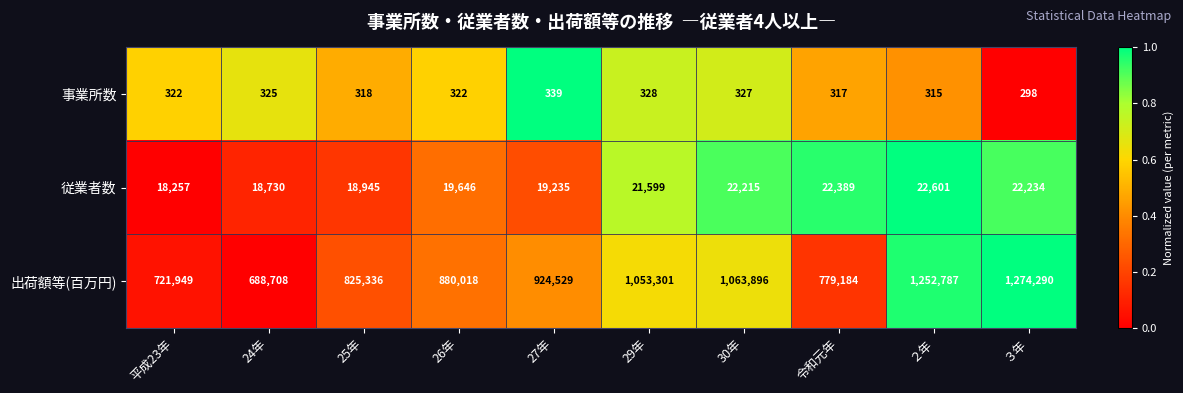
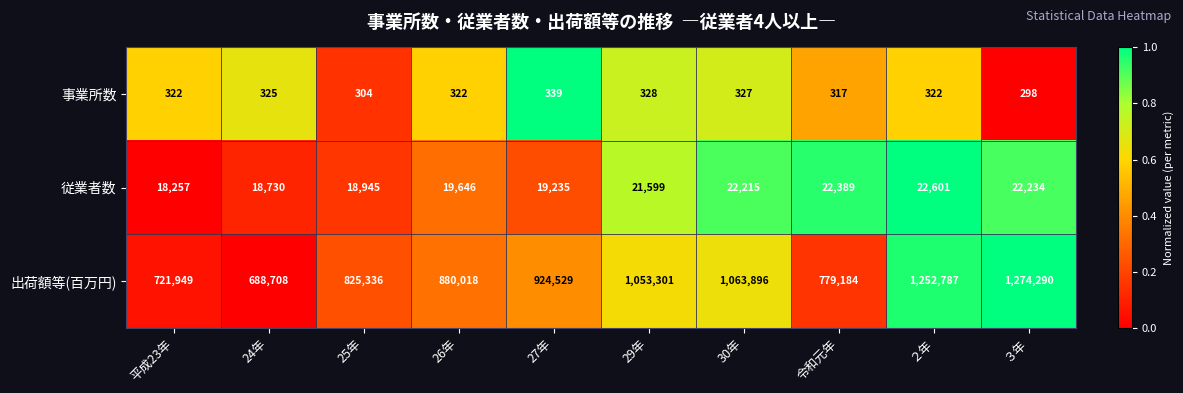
  {
    "事業所数": {
      "平成23年": "322",
      "24年": "325",
-     "25年": "318",
+     "25年": "304",
      "26年": "322",
      "27年": "339",
      "29年": "328",
      "30年": "327",
      "令和元年": "317",
-     "２年": "315",
+     "２年": "322",
      "３年": "298"
    },
    "従業者数": {
      "平成23年": "18,257",
      "24年": "18,730",
      "25年": "18,945",
      "26年": "19,646",
      "27年": "19,235",
      "29年": "21,599",
      "30年": "22,215",
      "令和元年": "22,389",
      "２年": "22,601",
      "３年": "22,234"
    },
    "出荷額等(百万円)": {
      "平成23年": "721,949",
      "24年": "688,708",
      "25年": "825,336",
      "26年": "880,018",
      "27年": "924,529",
      "29年": "1,053,301",
      "30年": "1,063,896",
      "令和元年": "779,184",
      "２年": "1,252,787",
      "３年": "1,274,290"
    }
  }
